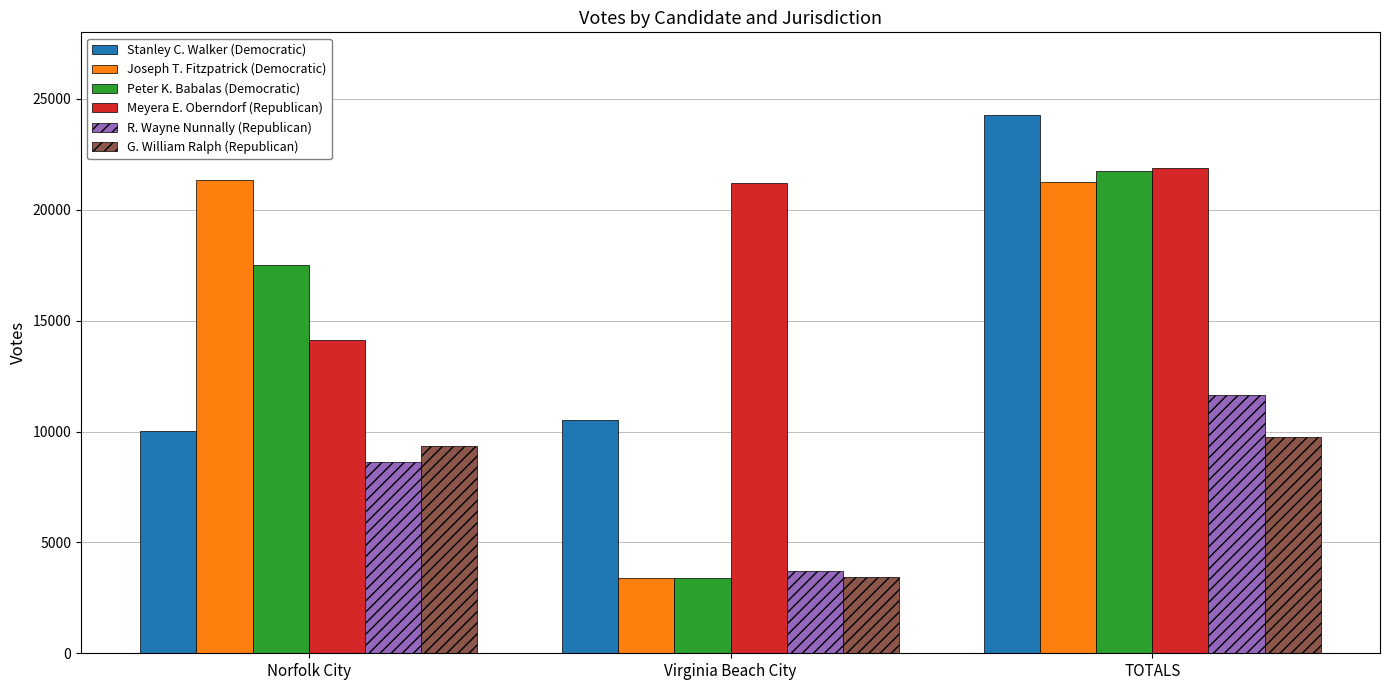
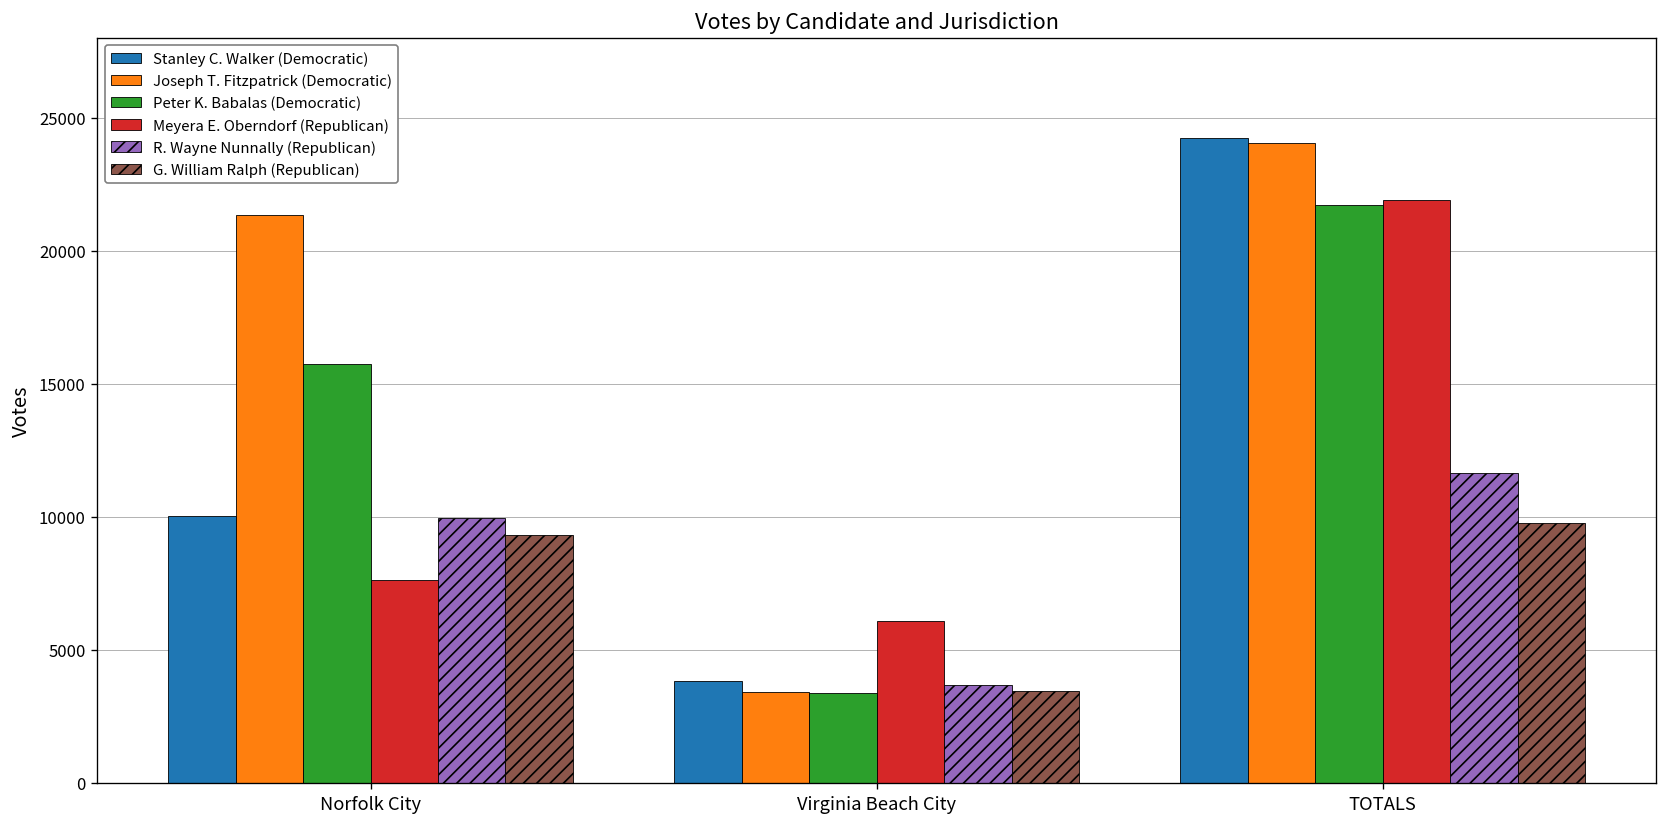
  {
    "Stanley C. Walker (Democratic)": {
      "Norfolk City": 10000,
-     "Virginia Beach City": 10500,
+     "Virginia Beach City": 3800,
      "TOTALS": 24300
    },
    "Joseph T. Fitzpatrick (Democratic)": {
      "Norfolk City": 21400,
      "Virginia Beach City": 3400,
-     "TOTALS": 21300
+     "TOTALS": 24000
    },
    "Peter K. Babalas (Democratic)": {
-     "Norfolk City": 17500,
+     "Norfolk City": 15800,
      "Virginia Beach City": 3400,
      "TOTALS": 21700
    },
    "Meyera E. Oberndorf (Republican)": {
-     "Norfolk City": 14100,
-     "Virginia Beach City": 21200,
+     "Norfolk City": 7600,
+     "Virginia Beach City": 6100,
      "TOTALS": 21900
    },
    "R. Wayne Nunnally (Republican)": {
-     "Norfolk City": 8600,
+     "Norfolk City": 10000,
      "Virginia Beach City": 3700,
      "TOTALS": 11600
    },
    "G. William Ralph (Republican)": {
      "Norfolk City": 9300,
      "Virginia Beach City": 3400,
      "TOTALS": 9800
    }
  }
